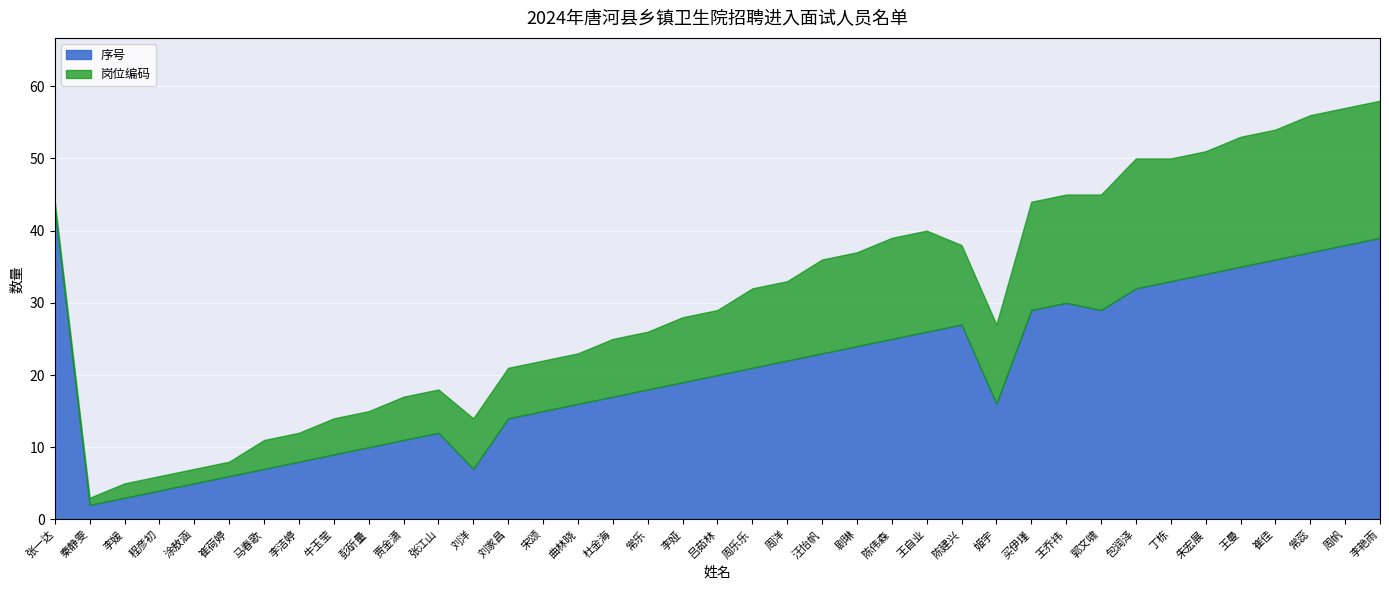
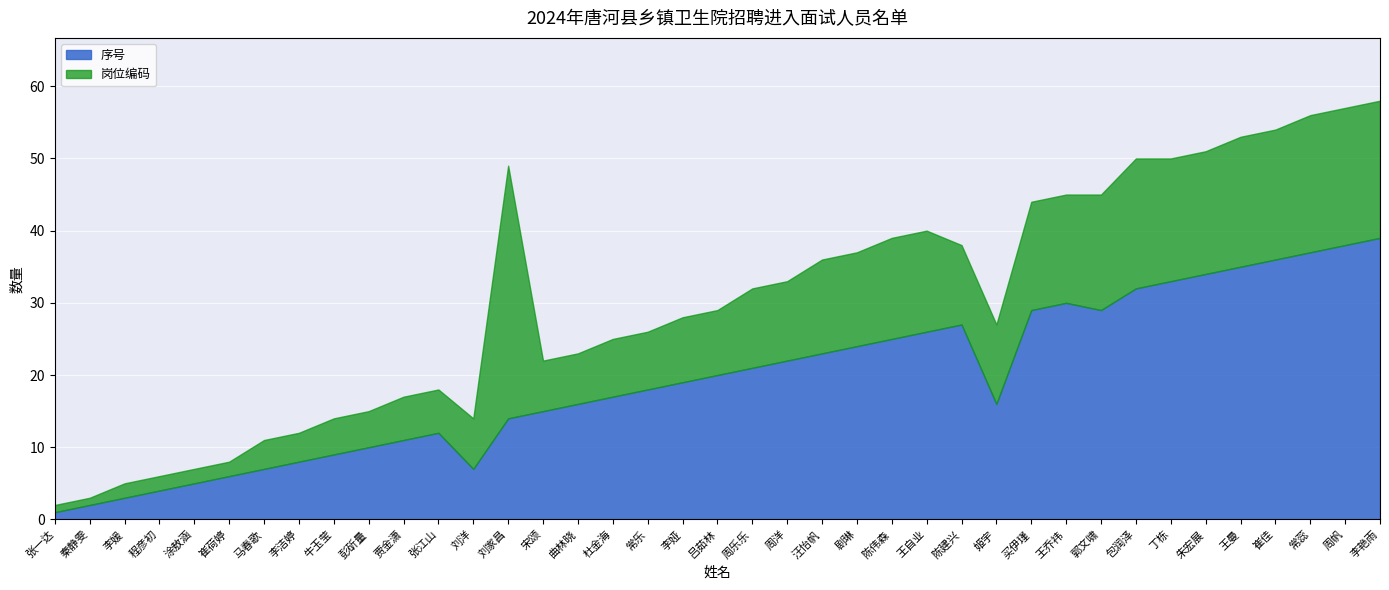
  {
    "序号": {
-     "张一达": 43,
+     "张一达": 1,
      "秦静雯": 2,
      "李媛": 3,
      "程彦初": 4,
      "涂敖涵": 5,
      "崔荷婷": 6,
      "马春歌": 7,
      "李洁婷": 8,
      "牛玉莹": 9,
      "彭斫量": 10,
      "贾金潇": 11,
      "张江山": 12,
      "刘洋": 7,
      "刘家昌": 14,
      "宋颂": 15,
      "曲林晓": 16,
      "杜金海": 17,
      "常乐": 18,
      "李娅": 19,
      "吕茹林": 20,
      "周乐乐": 21,
      "周洋": 22,
      "汪怡帆": 23,
      "剧琳": 24,
      "陈伟森": 25,
      "王自业": 26,
      "陈建兴": 27,
      "姬宇": 16,
      "买伊瑾": 29,
      "王乔祎": 30,
      "郭文啸": 29,
      "包润泽": 32,
      "丁栋": 33,
      "朱宏展": 34,
      "王曼": 35,
      "崔佳": 36,
      "常蕊": 37,
      "周帆": 38,
      "李艳雨": 39
    },
    "岗位编码": {
      "张一达": 1,
      "秦静雯": 1,
      "李媛": 2,
      "程彦初": 2,
      "涂敖涵": 2,
      "崔荷婷": 2,
      "马春歌": 4,
      "李洁婷": 4,
      "牛玉莹": 5,
      "彭斫量": 5,
      "贾金潇": 6,
      "张江山": 6,
      "刘洋": 7,
-     "刘家昌": 7,
+     "刘家昌": 35,
      "宋颂": 7,
      "曲林晓": 7,
      "杜金海": 8,
      "常乐": 8,
      "李娅": 9,
      "吕茹林": 9,
      "周乐乐": 11,
      "周洋": 11,
      "汪怡帆": 13,
      "剧琳": 13,
      "陈伟森": 14,
      "王自业": 14,
      "陈建兴": 11,
      "姬宇": 11,
      "买伊瑾": 15,
      "王乔祎": 15,
      "郭文啸": 16,
      "包润泽": 18,
      "丁栋": 17,
      "朱宏展": 17,
      "王曼": 18,
      "崔佳": 18,
      "常蕊": 19,
      "周帆": 19,
      "李艳雨": 19
    }
  }
